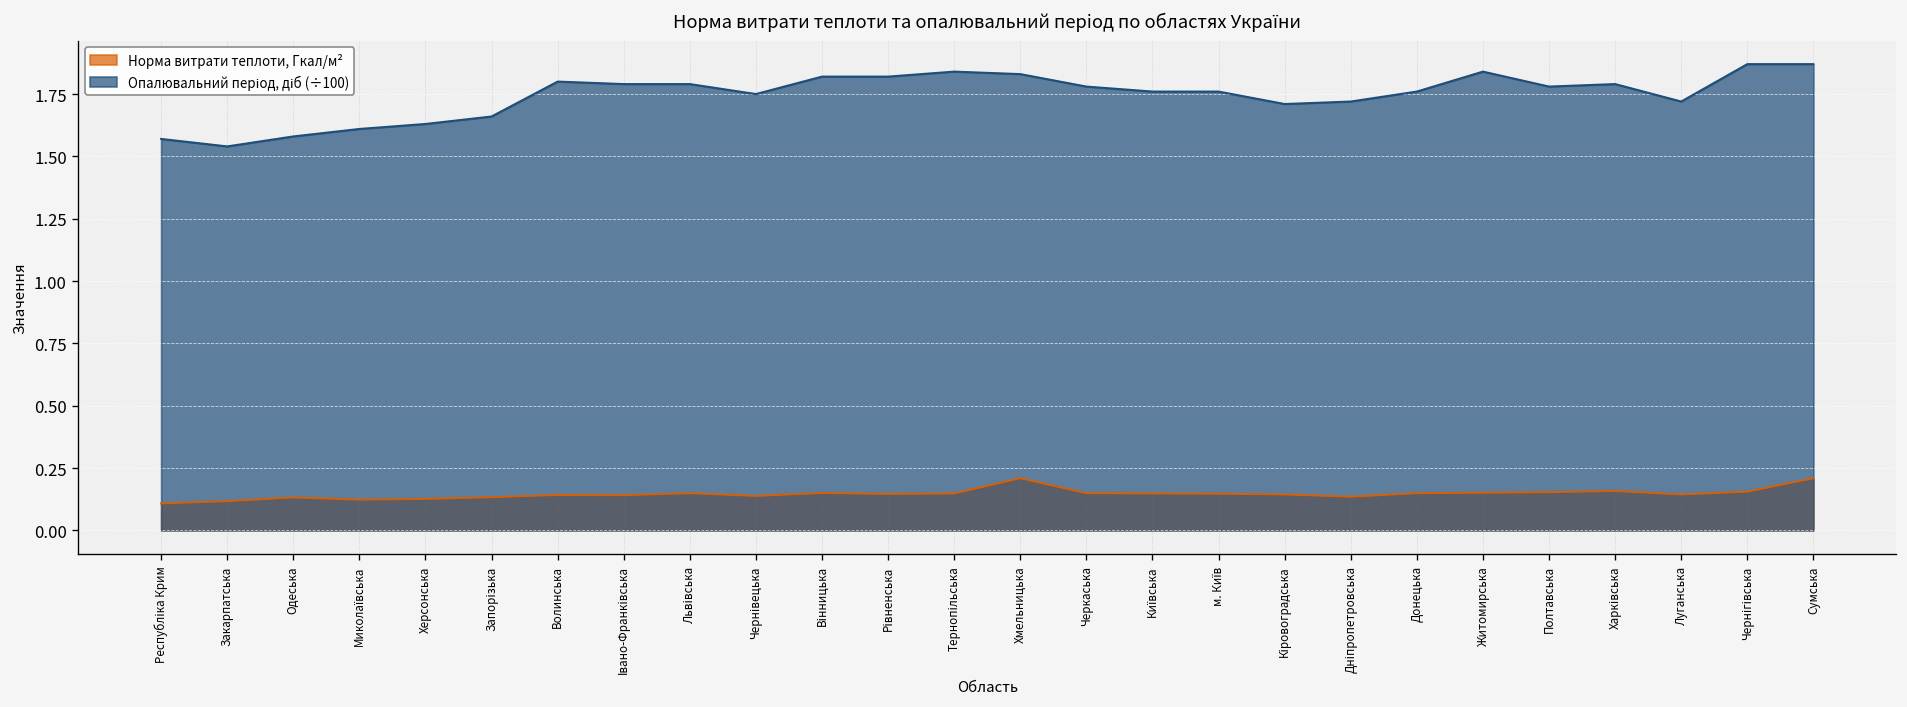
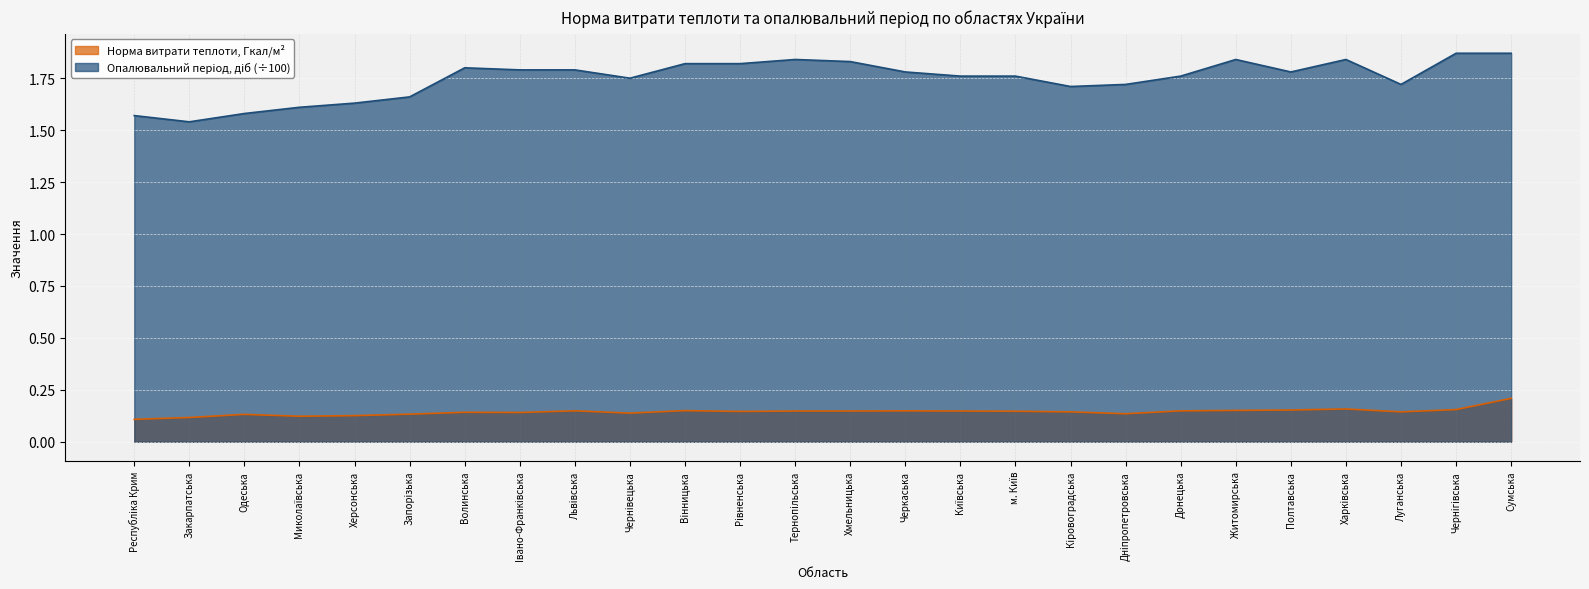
  {
    "Норма витрати теплоти, Гкал/м²": {
      "Республіка Крим": 0.11,
      "Закарпатська": 0.12,
      "Одеська": 0.13,
      "Миколаївська": 0.12,
      "Херсонська": 0.13,
      "Запорізька": 0.13,
      "Волинська": 0.14,
      "Івано-Франківська": 0.14,
      "Львівська": 0.15,
      "Чернівецька": 0.14,
      "Вінницька": 0.15,
      "Рівненська": 0.15,
      "Тернопільська": 0.15,
-     "Хмельницька": 0.21,
+     "Хмельницька": 0.15,
      "Черкаська": 0.15,
      "Київська": 0.15,
      "м. Київ": 0.15,
      "Кіровоградська": 0.14,
      "Дніпропетровська": 0.14,
      "Донецька": 0.15,
      "Житомирська": 0.15,
      "Полтавська": 0.15,
      "Харківська": 0.16,
      "Луганська": 0.14,
      "Чернігівська": 0.16,
      "Сумська": 0.21
    },
    "Опалювальний період, діб (÷100)": {
      "Республіка Крим": 1.57,
      "Закарпатська": 1.54,
      "Одеська": 1.58,
      "Миколаївська": 1.61,
      "Херсонська": 1.63,
      "Запорізька": 1.66,
      "Волинська": 1.80,
      "Івано-Франківська": 1.79,
      "Львівська": 1.79,
      "Чернівецька": 1.75,
      "Вінницька": 1.82,
      "Рівненська": 1.82,
      "Тернопільська": 1.84,
      "Хмельницька": 1.83,
      "Черкаська": 1.78,
      "Київська": 1.76,
      "м. Київ": 1.76,
      "Кіровоградська": 1.71,
      "Дніпропетровська": 1.72,
      "Донецька": 1.76,
      "Житомирська": 1.84,
      "Полтавська": 1.78,
-     "Харківська": 1.79,
+     "Харківська": 1.84,
      "Луганська": 1.72,
      "Чернігівська": 1.87,
      "Сумська": 1.87
    }
  }
